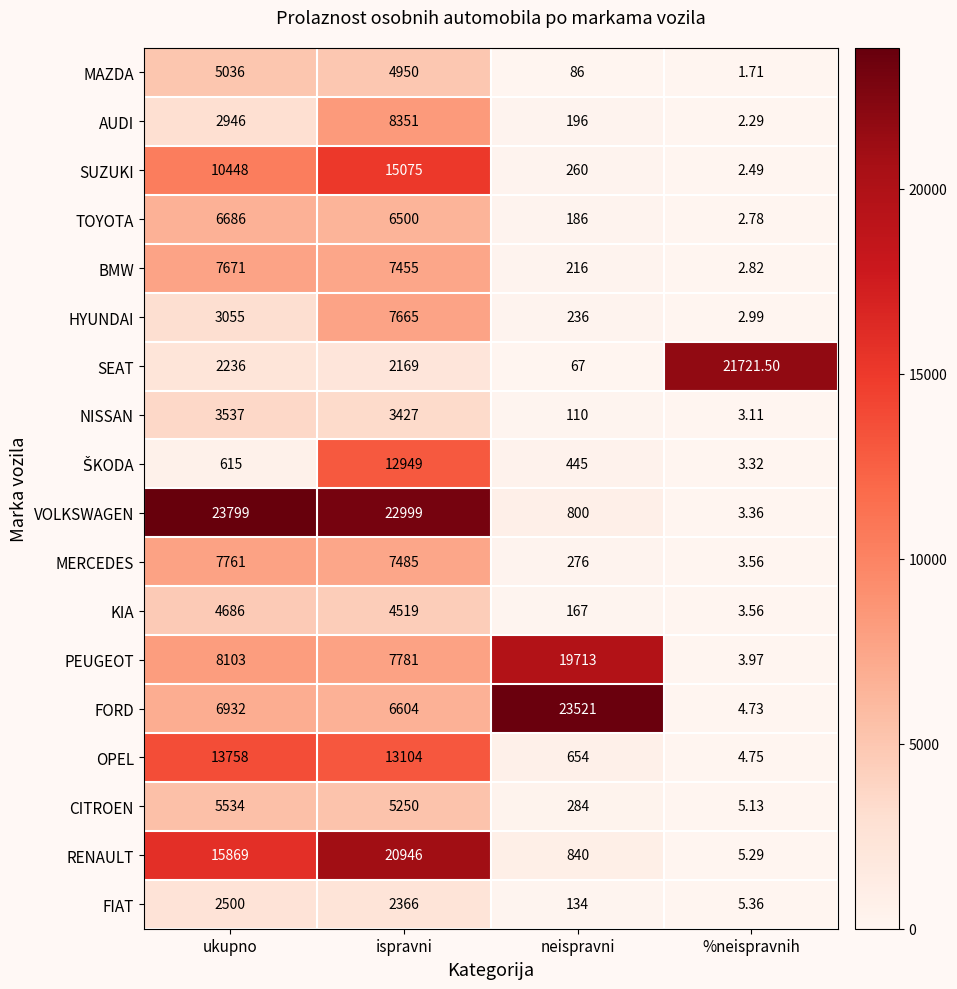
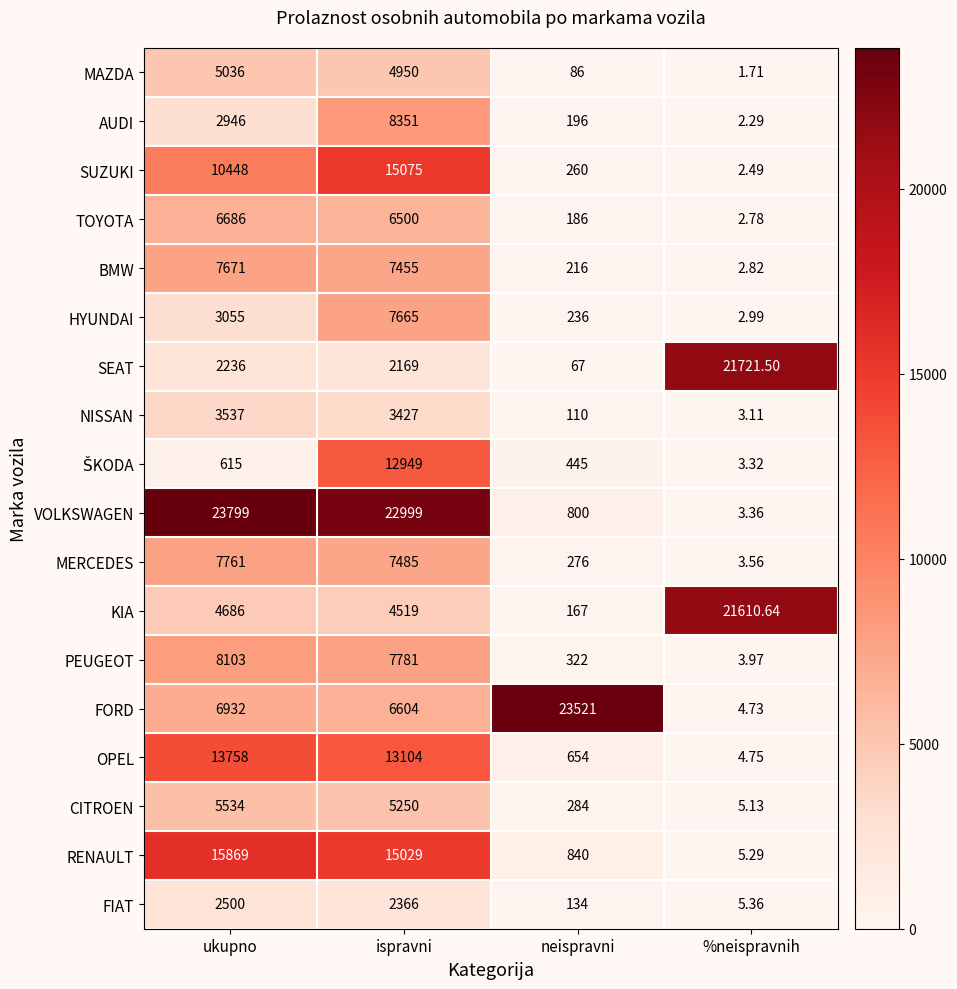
  {
    "MAZDA": {
      "ukupno": 5036,
      "ispravni": 4950,
      "neispravni": 86,
      "%neispravnih": 1.71
    },
    "AUDI": {
      "ukupno": 2946,
      "ispravni": 8351,
      "neispravni": 196,
      "%neispravnih": 2.29
    },
    "SUZUKI": {
      "ukupno": 10448,
      "ispravni": 15075,
      "neispravni": 260,
      "%neispravnih": 2.49
    },
    "TOYOTA": {
      "ukupno": 6686,
      "ispravni": 6500,
      "neispravni": 186,
      "%neispravnih": 2.78
    },
    "BMW": {
      "ukupno": 7671,
      "ispravni": 7455,
      "neispravni": 216,
      "%neispravnih": 2.82
    },
    "HYUNDAI": {
      "ukupno": 3055,
      "ispravni": 7665,
      "neispravni": 236,
      "%neispravnih": 2.99
    },
    "SEAT": {
      "ukupno": 2236,
      "ispravni": 2169,
      "neispravni": 67,
      "%neispravnih": 21721.50
    },
    "NISSAN": {
      "ukupno": 3537,
      "ispravni": 3427,
      "neispravni": 110,
      "%neispravnih": 3.11
    },
    "ŠKODA": {
      "ukupno": 615,
      "ispravni": 12949,
      "neispravni": 445,
      "%neispravnih": 3.32
    },
    "VOLKSWAGEN": {
      "ukupno": 23799,
      "ispravni": 22999,
      "neispravni": 800,
      "%neispravnih": 3.36
    },
    "MERCEDES": {
      "ukupno": 7761,
      "ispravni": 7485,
      "neispravni": 276,
      "%neispravnih": 3.56
    },
    "KIA": {
      "ukupno": 4686,
      "ispravni": 4519,
      "neispravni": 167,
-     "%neispravnih": 3.56
+     "%neispravnih": 21610.64
    },
    "PEUGEOT": {
      "ukupno": 8103,
      "ispravni": 7781,
-     "neispravni": 19713,
+     "neispravni": 322,
      "%neispravnih": 3.97
    },
    "FORD": {
      "ukupno": 6932,
      "ispravni": 6604,
      "neispravni": 23521,
      "%neispravnih": 4.73
    },
    "OPEL": {
      "ukupno": 13758,
      "ispravni": 13104,
      "neispravni": 654,
      "%neispravnih": 4.75
    },
    "CITROEN": {
      "ukupno": 5534,
      "ispravni": 5250,
      "neispravni": 284,
      "%neispravnih": 5.13
    },
    "RENAULT": {
      "ukupno": 15869,
-     "ispravni": 20946,
+     "ispravni": 15029,
      "neispravni": 840,
      "%neispravnih": 5.29
    },
    "FIAT": {
      "ukupno": 2500,
      "ispravni": 2366,
      "neispravni": 134,
      "%neispravnih": 5.36
    }
  }
